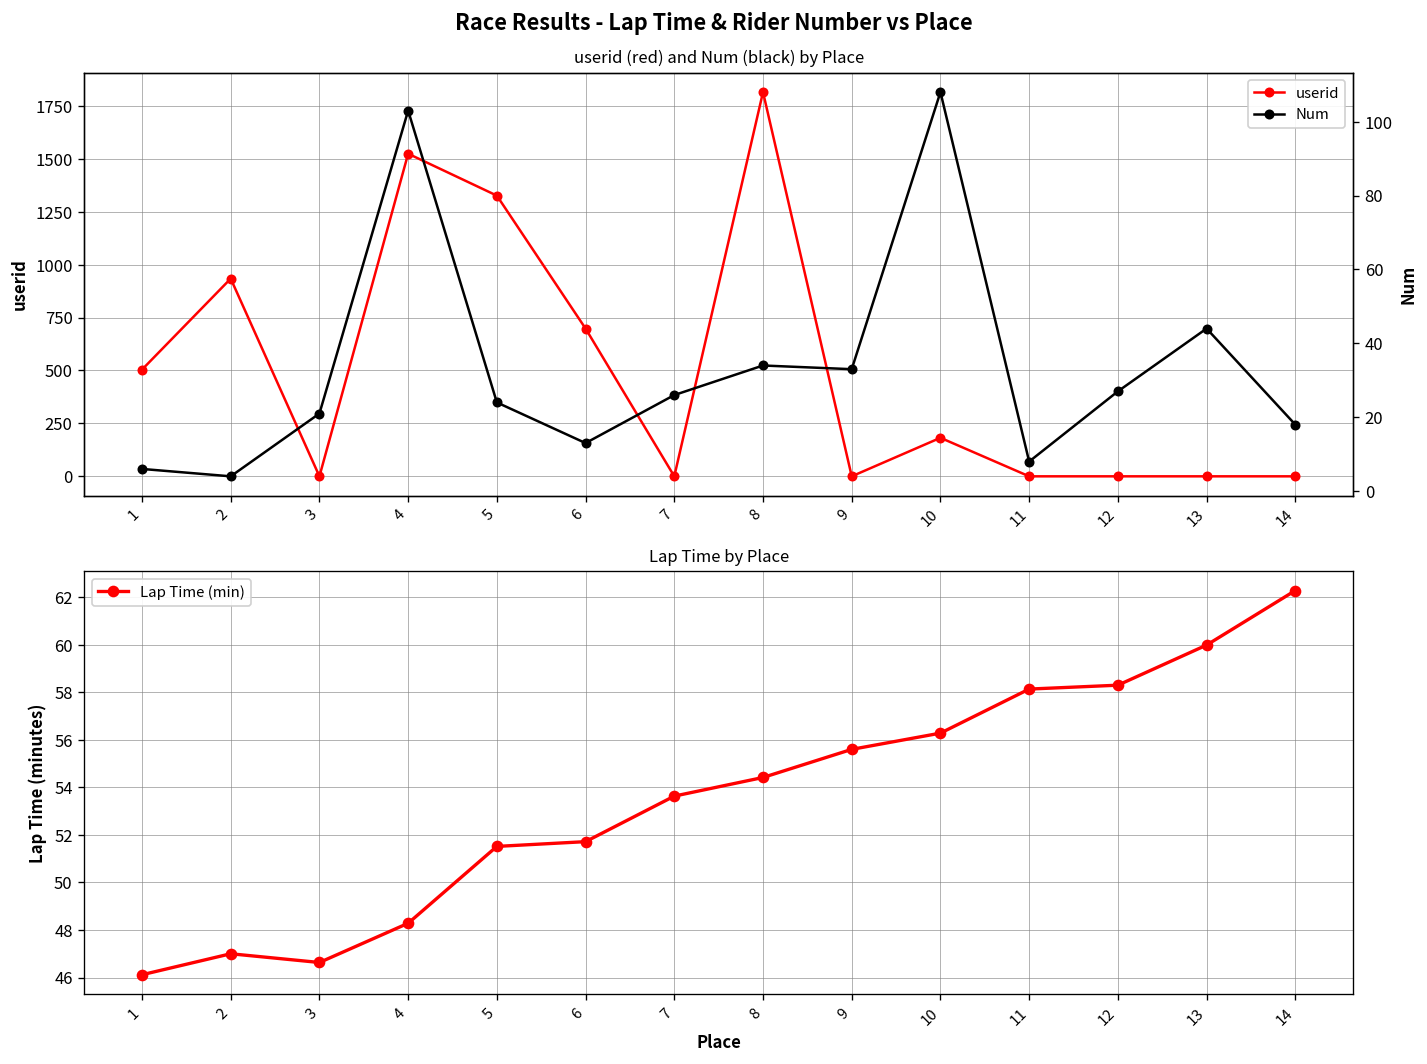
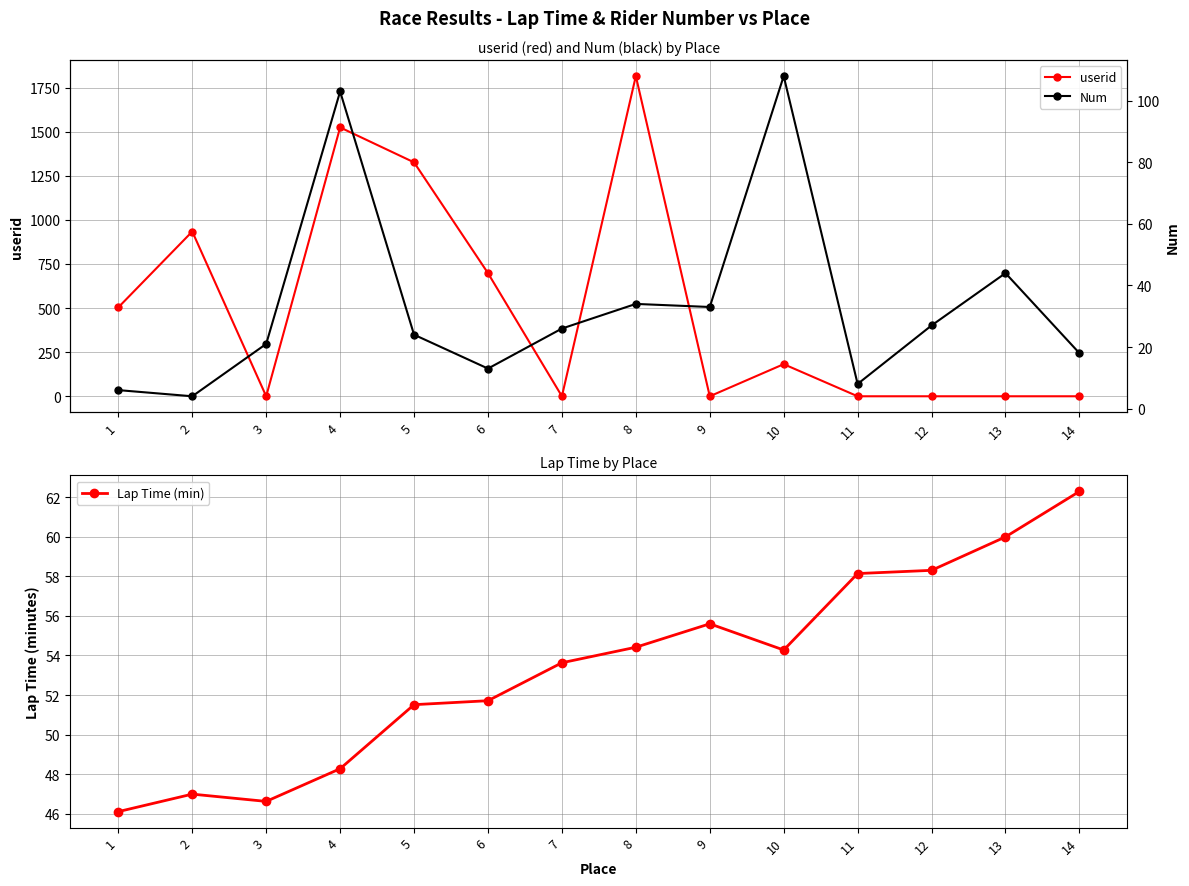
  {
    "Lap Time by Place": {
      "1": 46.1,
      "2": 47.0,
      "3": 46.6,
      "4": 48.3,
      "5": 51.5,
      "6": 51.7,
      "7": 53.6,
      "8": 54.4,
      "9": 55.6,
-     "10": 56.3,
+     "10": 54.3,
      "11": 58.1,
      "12": 58.3,
      "13": 60.0,
      "14": 62.3
    }
  }
